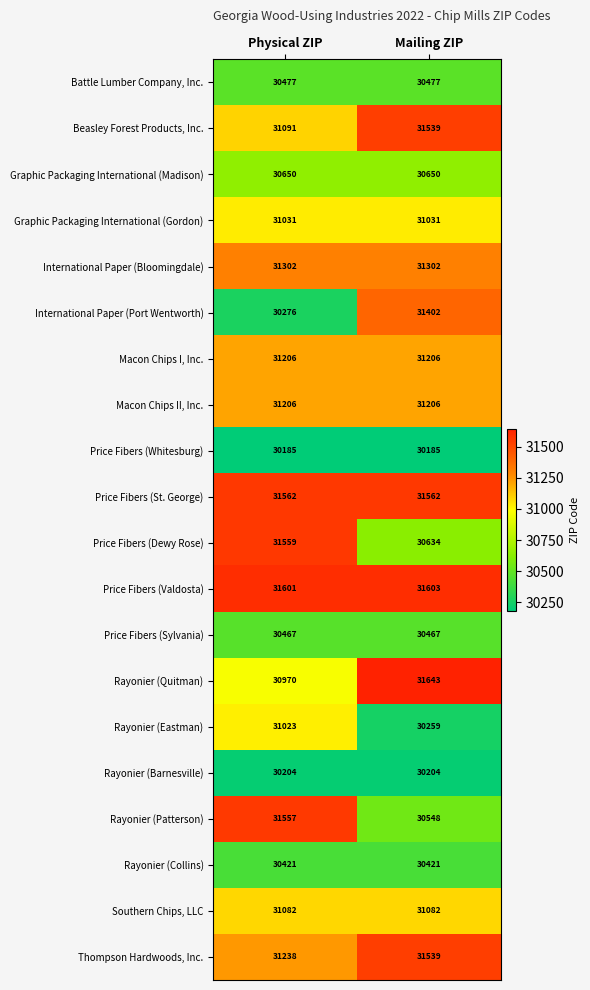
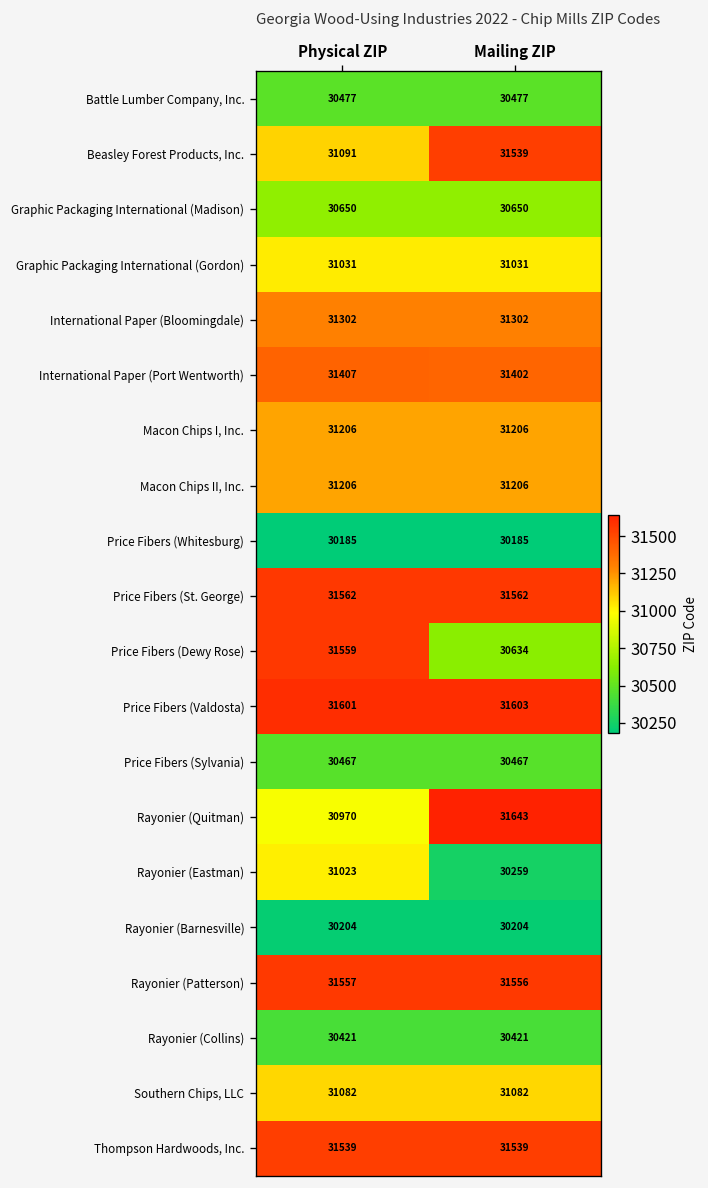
  {
    "Battle Lumber Company, Inc.": {
      "Physical ZIP": 30477,
      "Mailing ZIP": 30477
    },
    "Beasley Forest Products, Inc.": {
      "Physical ZIP": 31091,
      "Mailing ZIP": 31539
    },
    "Graphic Packaging International (Madison)": {
      "Physical ZIP": 30650,
      "Mailing ZIP": 30650
    },
    "Graphic Packaging International (Gordon)": {
      "Physical ZIP": 31031,
      "Mailing ZIP": 31031
    },
    "International Paper (Bloomingdale)": {
      "Physical ZIP": 31302,
      "Mailing ZIP": 31302
    },
    "International Paper (Port Wentworth)": {
-     "Physical ZIP": 30276,
+     "Physical ZIP": 31407,
      "Mailing ZIP": 31402
    },
    "Macon Chips I, Inc.": {
      "Physical ZIP": 31206,
      "Mailing ZIP": 31206
    },
    "Macon Chips II, Inc.": {
      "Physical ZIP": 31206,
      "Mailing ZIP": 31206
    },
    "Price Fibers (Whitesburg)": {
      "Physical ZIP": 30185,
      "Mailing ZIP": 30185
    },
    "Price Fibers (St. George)": {
      "Physical ZIP": 31562,
      "Mailing ZIP": 31562
    },
    "Price Fibers (Dewy Rose)": {
      "Physical ZIP": 31559,
      "Mailing ZIP": 30634
    },
    "Price Fibers (Valdosta)": {
      "Physical ZIP": 31601,
      "Mailing ZIP": 31603
    },
    "Price Fibers (Sylvania)": {
      "Physical ZIP": 30467,
      "Mailing ZIP": 30467
    },
    "Rayonier (Quitman)": {
      "Physical ZIP": 30970,
      "Mailing ZIP": 31643
    },
    "Rayonier (Eastman)": {
      "Physical ZIP": 31023,
      "Mailing ZIP": 30259
    },
    "Rayonier (Barnesville)": {
      "Physical ZIP": 30204,
      "Mailing ZIP": 30204
    },
    "Rayonier (Patterson)": {
      "Physical ZIP": 31557,
-     "Mailing ZIP": 30548
+     "Mailing ZIP": 31556
    },
    "Rayonier (Collins)": {
      "Physical ZIP": 30421,
      "Mailing ZIP": 30421
    },
    "Southern Chips, LLC": {
      "Physical ZIP": 31082,
      "Mailing ZIP": 31082
    },
    "Thompson Hardwoods, Inc.": {
-     "Physical ZIP": 31238,
+     "Physical ZIP": 31539,
      "Mailing ZIP": 31539
    }
  }
